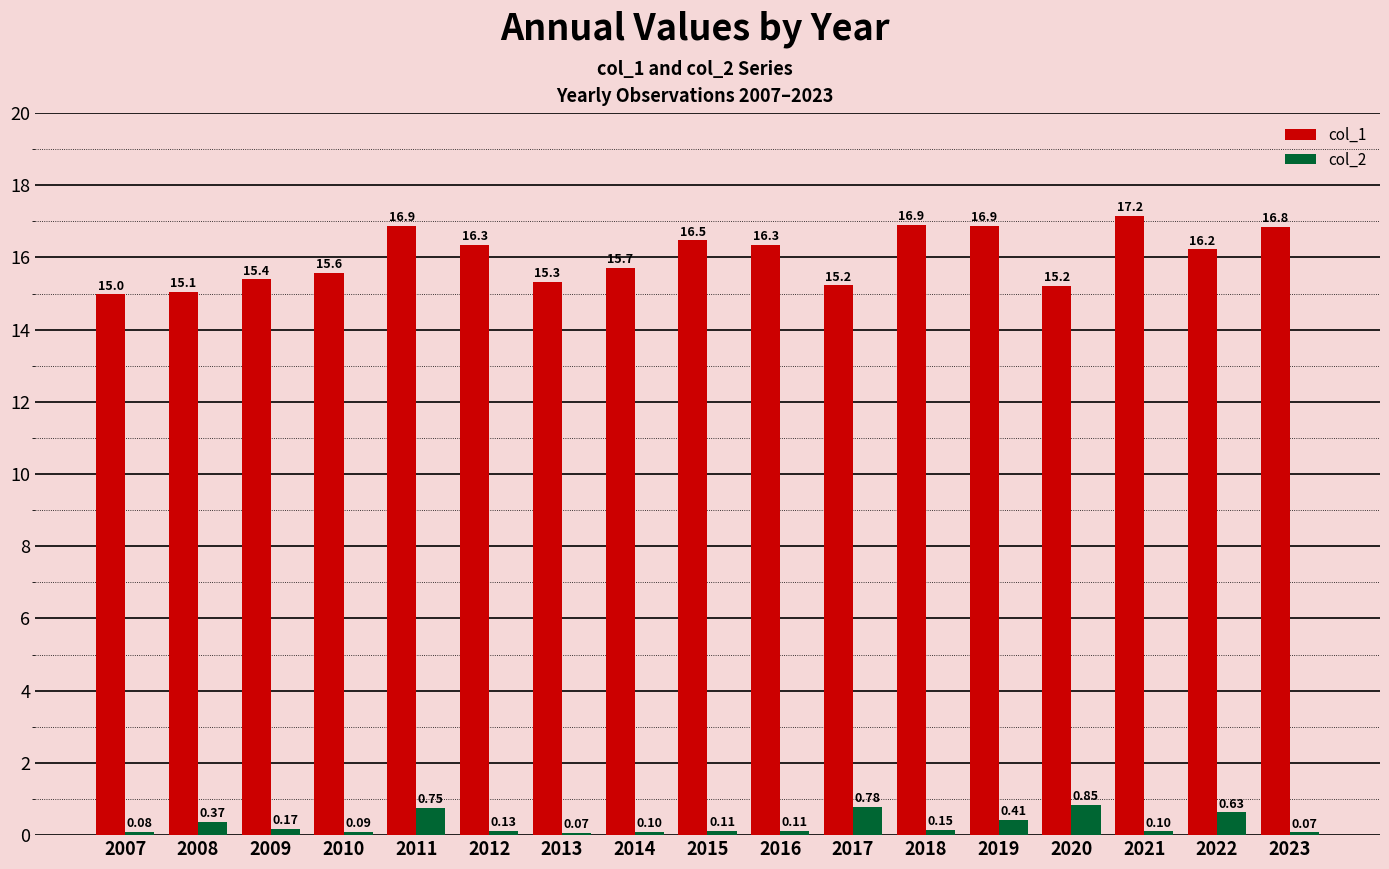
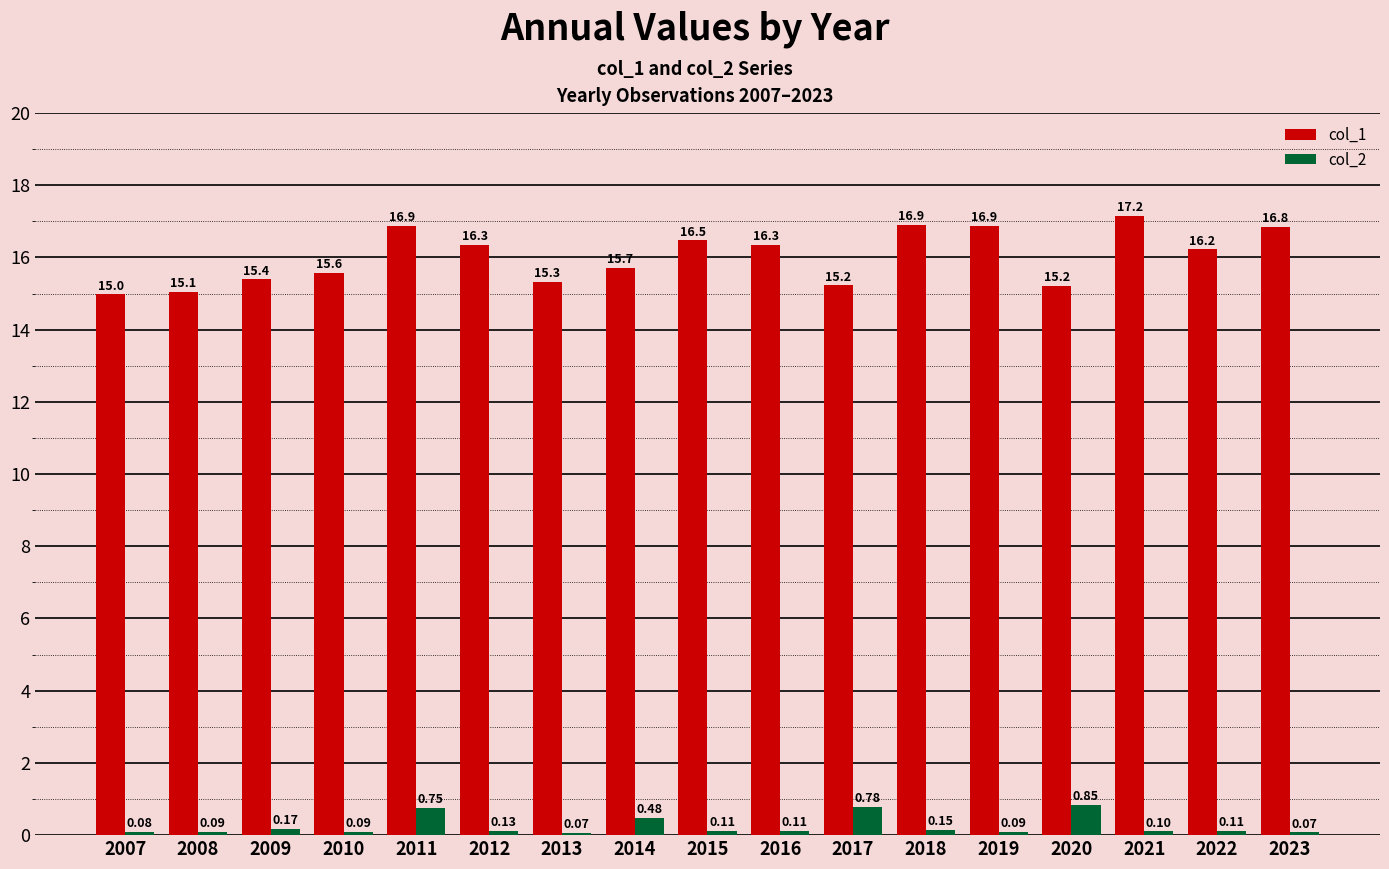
  {
    "col_1": {
      "2007": 15.0,
      "2008": 15.1,
      "2009": 15.4,
      "2010": 15.6,
      "2011": 16.9,
      "2012": 16.3,
      "2013": 15.3,
      "2014": 15.7,
      "2015": 16.5,
      "2016": 16.3,
      "2017": 15.2,
      "2018": 16.9,
      "2019": 16.9,
      "2020": 15.2,
      "2021": 17.2,
      "2022": 16.2,
      "2023": 16.8
    },
    "col_2": {
      "2007": 0.08,
-     "2008": 0.37,
+     "2008": 0.09,
      "2009": 0.17,
      "2010": 0.09,
      "2011": 0.75,
      "2012": 0.13,
      "2013": 0.07,
-     "2014": 0.10,
+     "2014": 0.48,
      "2015": 0.11,
      "2016": 0.11,
      "2017": 0.78,
      "2018": 0.15,
-     "2019": 0.41,
+     "2019": 0.09,
      "2020": 0.85,
      "2021": 0.10,
-     "2022": 0.63,
+     "2022": 0.11,
      "2023": 0.07
    }
  }
